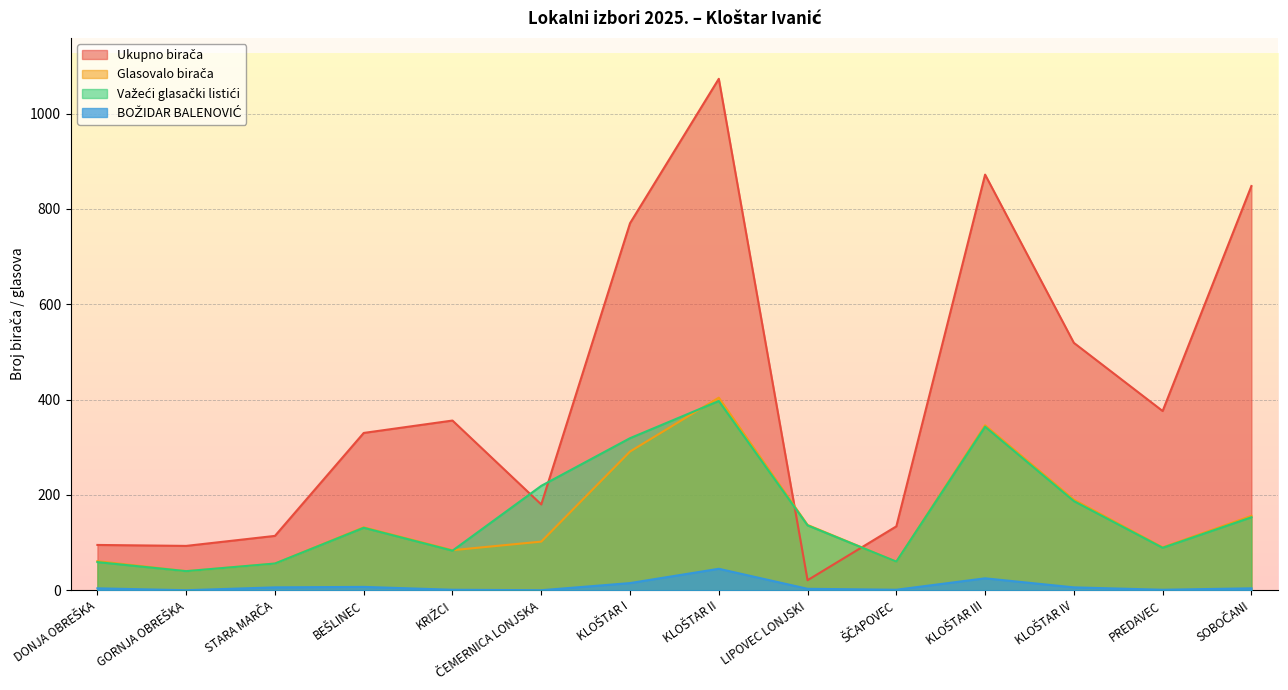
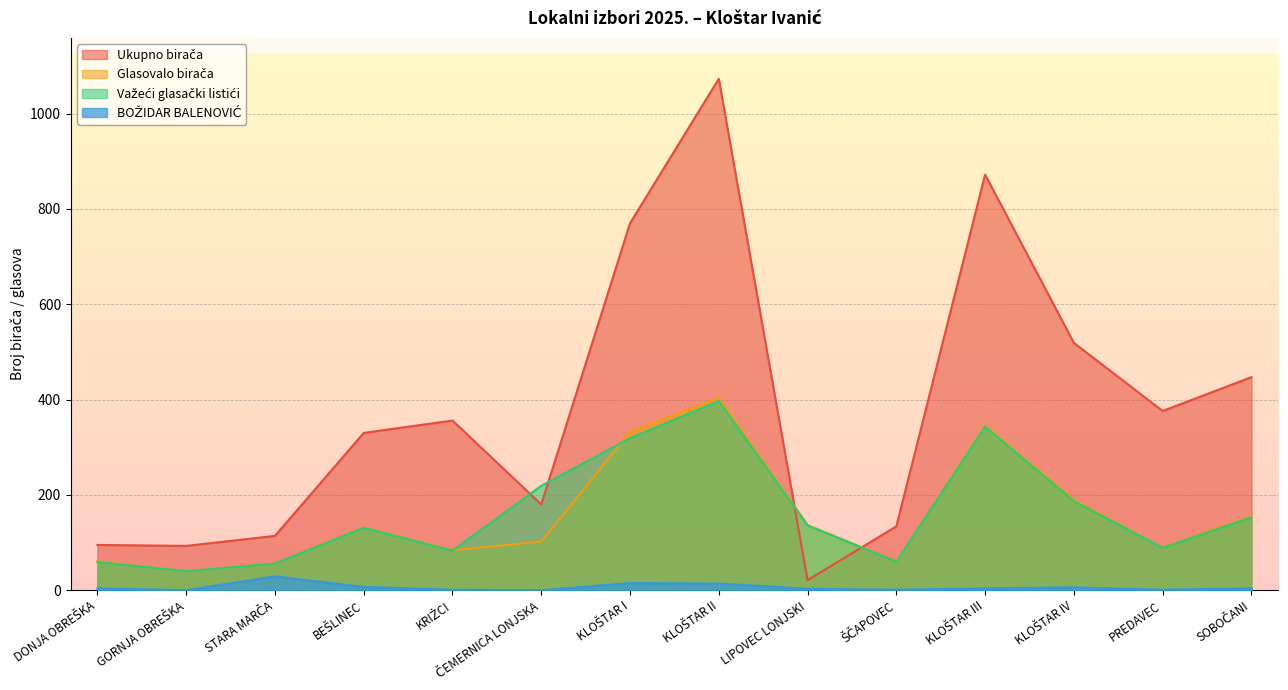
  {
    "Ukupno birača": {
      "DONJA OBREŠKA": 100,
      "GORNJA OBREŠKA": 90,
      "STARA MARČA": 110,
      "BEŠLINEC": 330,
      "KRIŽCI": 360,
      "ČEMERNICA LONJSKA": 180,
      "KLOŠTAR I": 770,
      "KLOŠTAR II": 1070,
      "LIPOVEC LONJSKI": 20,
      "ŠČAPOVEC": 130,
      "KLOŠTAR III": 870,
      "KLOŠTAR IV": 520,
      "PREDAVEC": 380,
-     "SOBOČANI": 850
+     "SOBOČANI": 450
    },
    "Glasovalo birača": {
      "ČEMERNICA LONJSKA": 100,
-     "KLOŠTAR I": 290,
+     "KLOŠTAR I": 330,
      "KLOŠTAR II": 400
    },
    "Važeći glasački listići": {
      "ČEMERNICA LONJSKA": 220,
      "KLOŠTAR I": 320,
      "KLOŠTAR II": 400
    },
    "BOŽIDAR BALENOVIĆ": {
      "DONJA OBREŠKA": 0,
      "GORNJA OBREŠKA": 0,
-     "STARA MARČA": 10,
+     "STARA MARČA": 30,
      "BEŠLINEC": 10,
      "KRIŽCI": 0,
      "ČEMERNICA LONJSKA": 0,
      "KLOŠTAR I": 20,
-     "KLOŠTAR II": 50,
+     "KLOŠTAR II": 10,
      "LIPOVEC LONJSKI": 0,
      "ŠČAPOVEC": 0,
-     "KLOŠTAR III": 30,
+     "KLOŠTAR III": 0,
      "KLOŠTAR IV": 10,
      "PREDAVEC": 0,
      "SOBOČANI": 0
    }
  }
